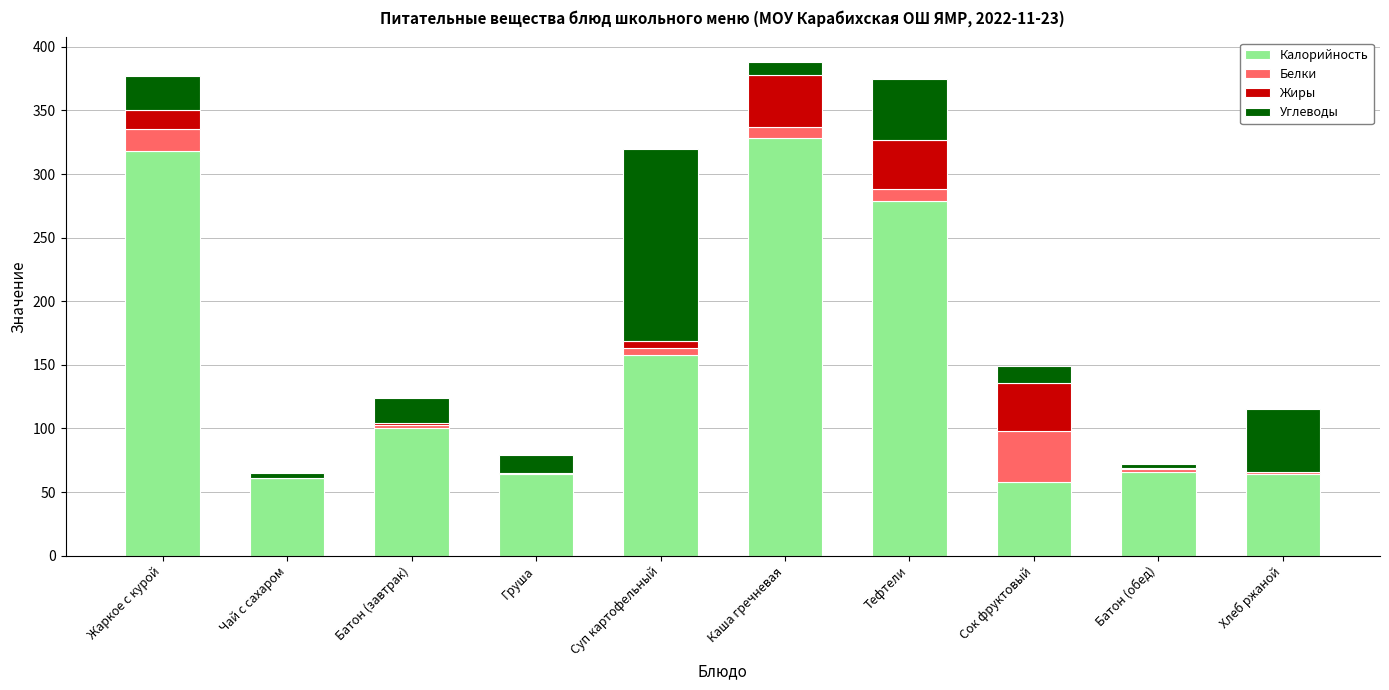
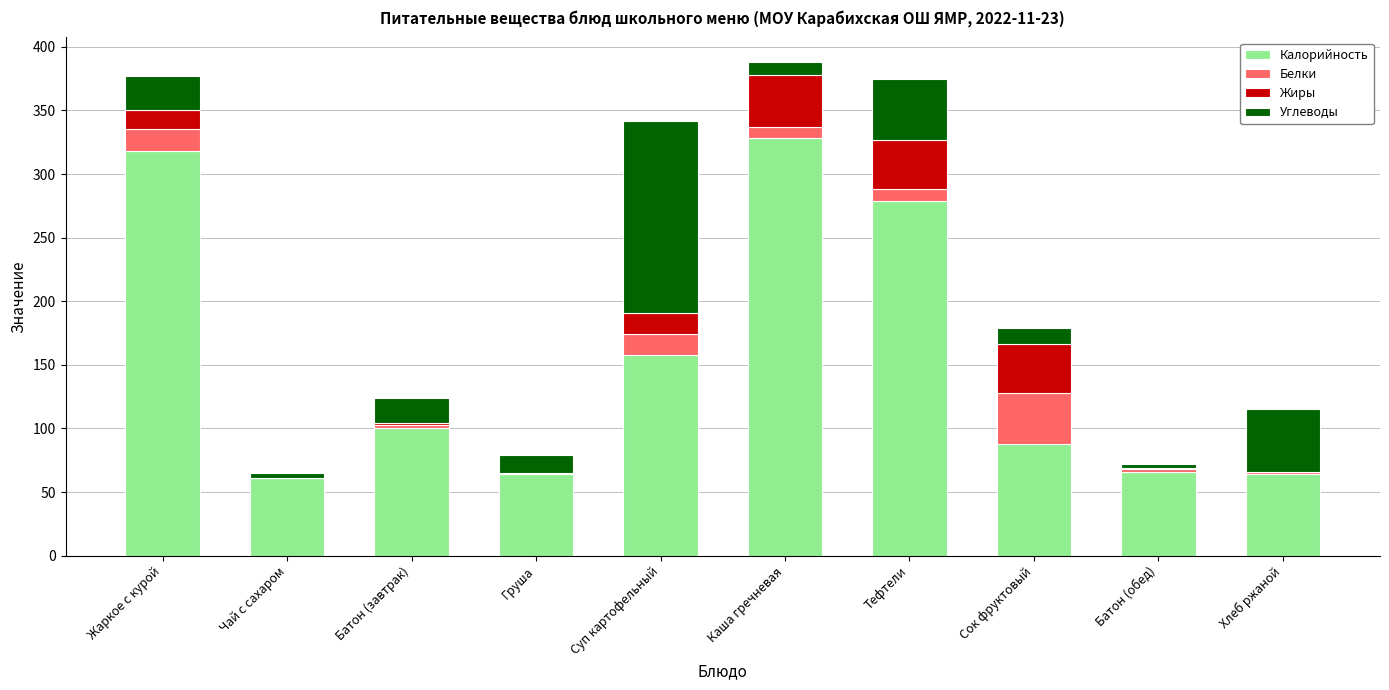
  {
    "Калорийность": {
      "Жаркое с курой": 318,
      "Чай с сахаром": 61,
      "Батон (завтрак)": 100,
      "Груша": 64,
      "Суп картофельный": 158,
      "Каша гречневая": 328,
      "Тефтели": 279,
-     "Сок фруктовый": 58,
+     "Сок фруктовый": 88,
      "Батон (обед)": 66,
      "Хлеб ржаной": 64
    },
    "Белки": {
      "Жаркое с курой": 17,
      "Чай с сахаром": 0,
      "Батон (завтрак)": 3,
-     "Суп картофельный": 5,
+     "Суп картофельный": 16,
      "Каша гречневая": 9,
      "Тефтели": 9,
      "Сок фруктовый": 40,
      "Батон (обед)": 2,
      "Хлеб ржаной": 2
    },
    "Жиры": {
      "Жаркое с курой": 15,
      "Чай с сахаром": 0,
      "Груша": 0,
-     "Суп картофельный": 6,
+     "Суп картофельный": 17,
      "Каша гречневая": 41,
      "Тефтели": 39,
      "Сок фруктовый": 38,
      "Хлеб ржаной": 0
    },
    "Углеводы": {
      "Жаркое с курой": 27,
      "Чай с сахаром": 4,
      "Батон (завтрак)": 20,
      "Груша": 14,
      "Суп картофельный": 151,
      "Каша гречневая": 10,
      "Тефтели": 48,
      "Сок фруктовый": 13,
      "Батон (обед)": 3,
      "Хлеб ржаной": 49
    }
  }
